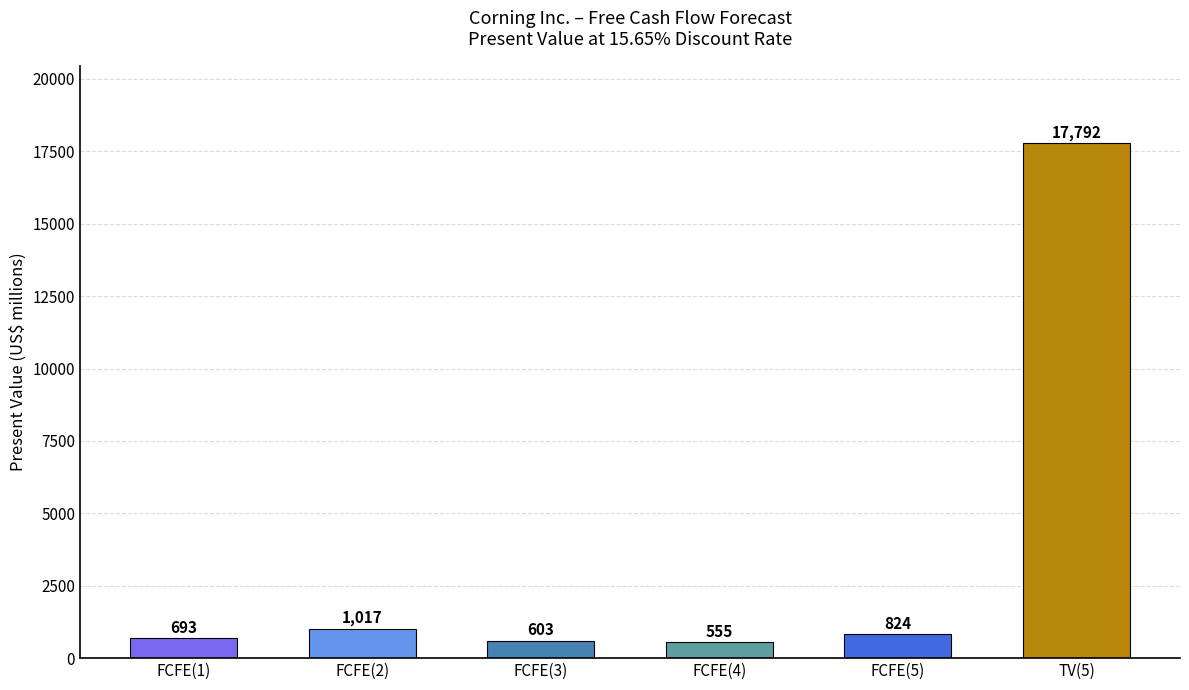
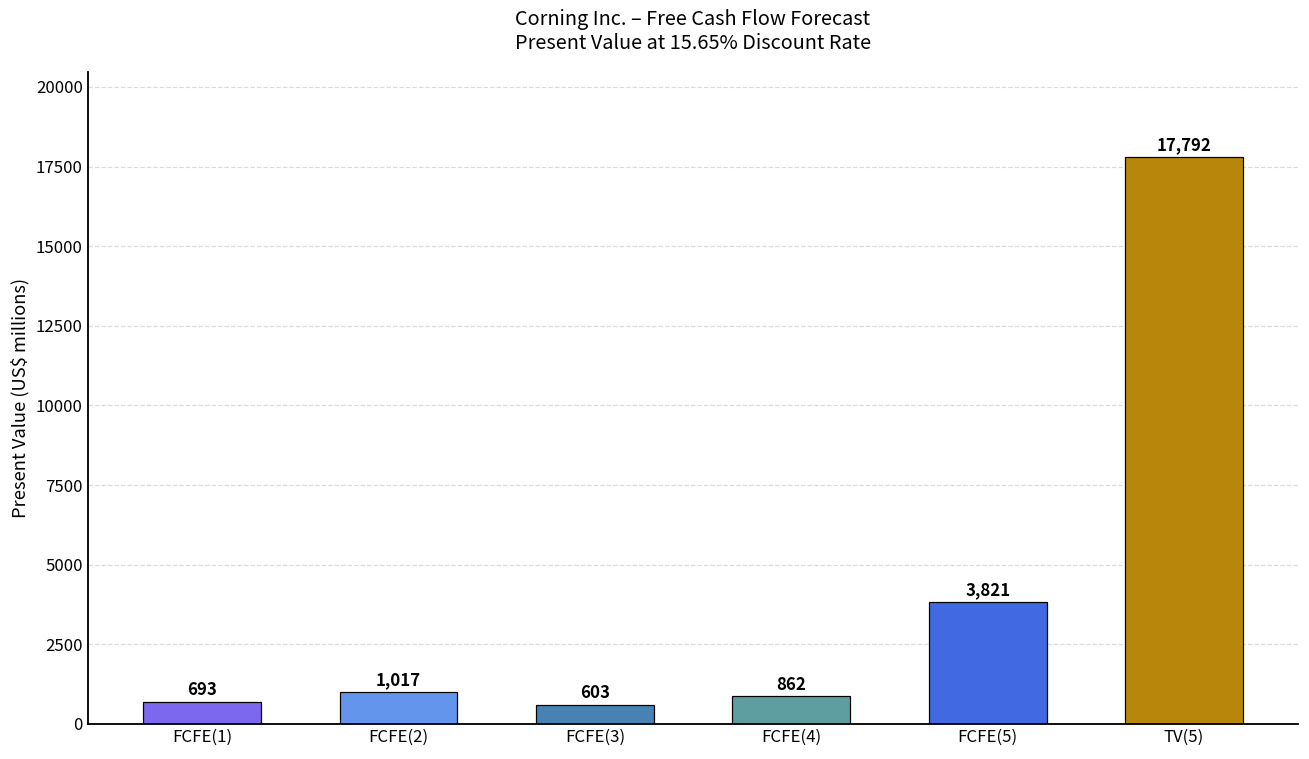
  {
    "FCFE(1)": "693",
    "FCFE(2)": "1,017",
    "FCFE(3)": "603",
-   "FCFE(4)": "555",
-   "FCFE(5)": "824",
+   "FCFE(4)": "862",
+   "FCFE(5)": "3,821",
    "TV(5)": "17,792"
  }
